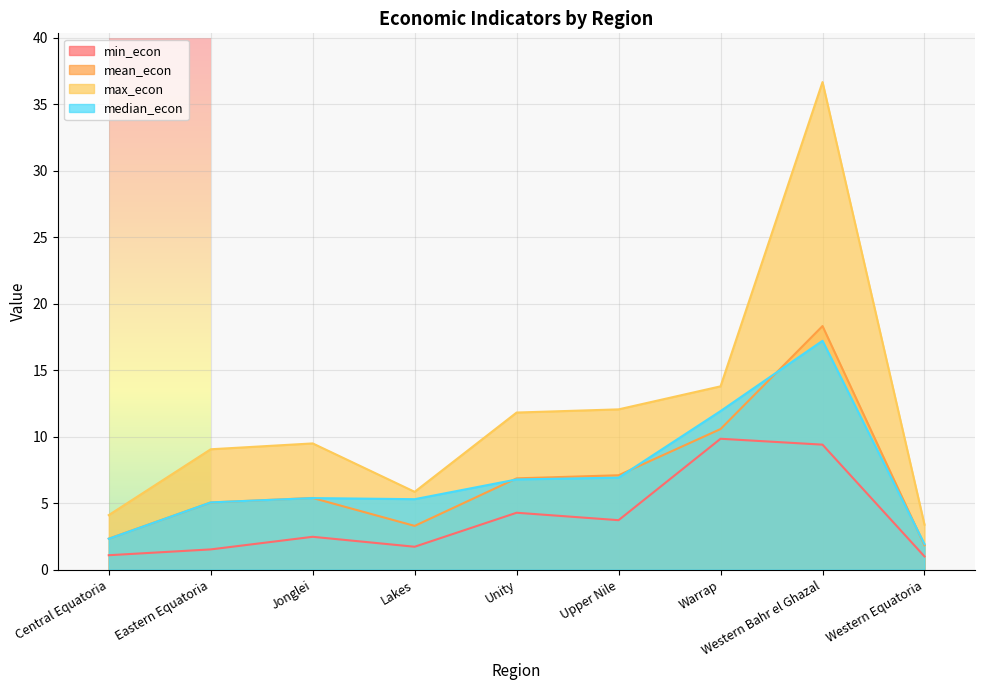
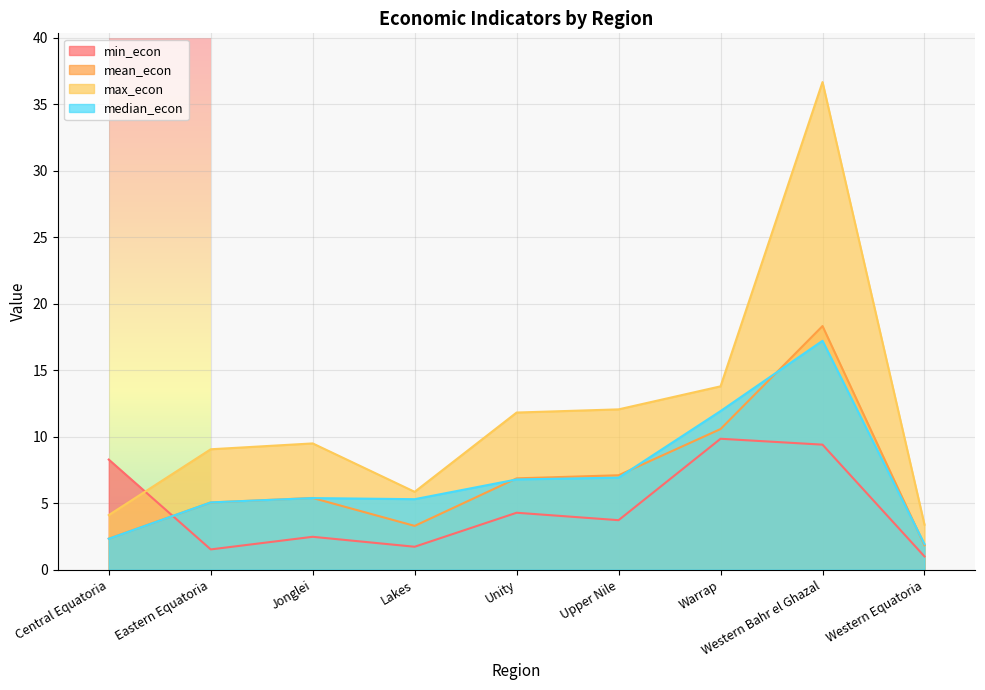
  {
    "min_econ": {
-     "Central Equatoria": 1.1,
+     "Central Equatoria": 8.3,
      "Eastern Equatoria": 1.5,
      "Jonglei": 2.5,
      "Lakes": 1.7,
      "Unity": 4.3,
      "Upper Nile": 3.7,
      "Warrap": 9.8,
      "Western Bahr el Ghazal": 9.4,
      "Western Equatoria": 1.0
    },
    "median_econ": {
      "Lakes": 5.3,
      "Warrap": 11.9,
      "Western Bahr el Ghazal": 17.2
    }
  }
